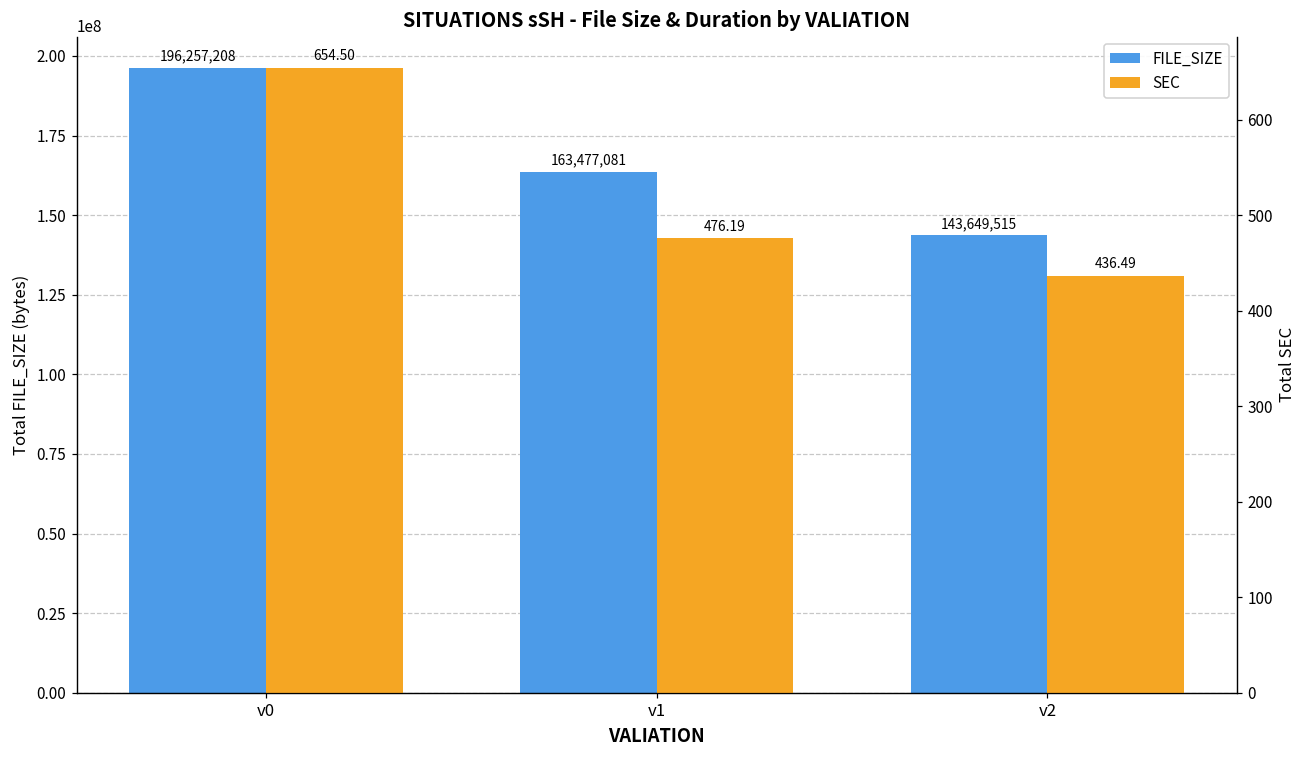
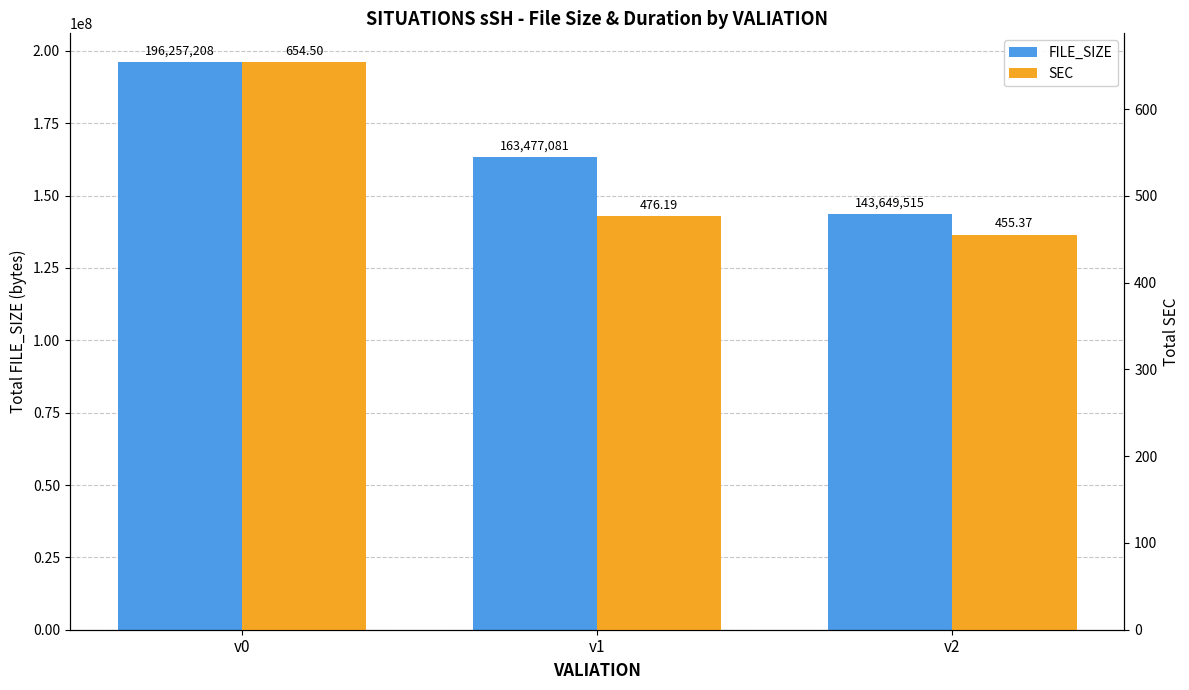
  {
    "FILE_SIZE": {
      "v0": "196,257,208",
      "v1": "163,477,081",
      "v2": "143,649,515"
    },
    "SEC": {
      "v0": "654.50",
      "v1": "476.19",
-     "v2": "436.49"
+     "v2": "455.37"
    }
  }
